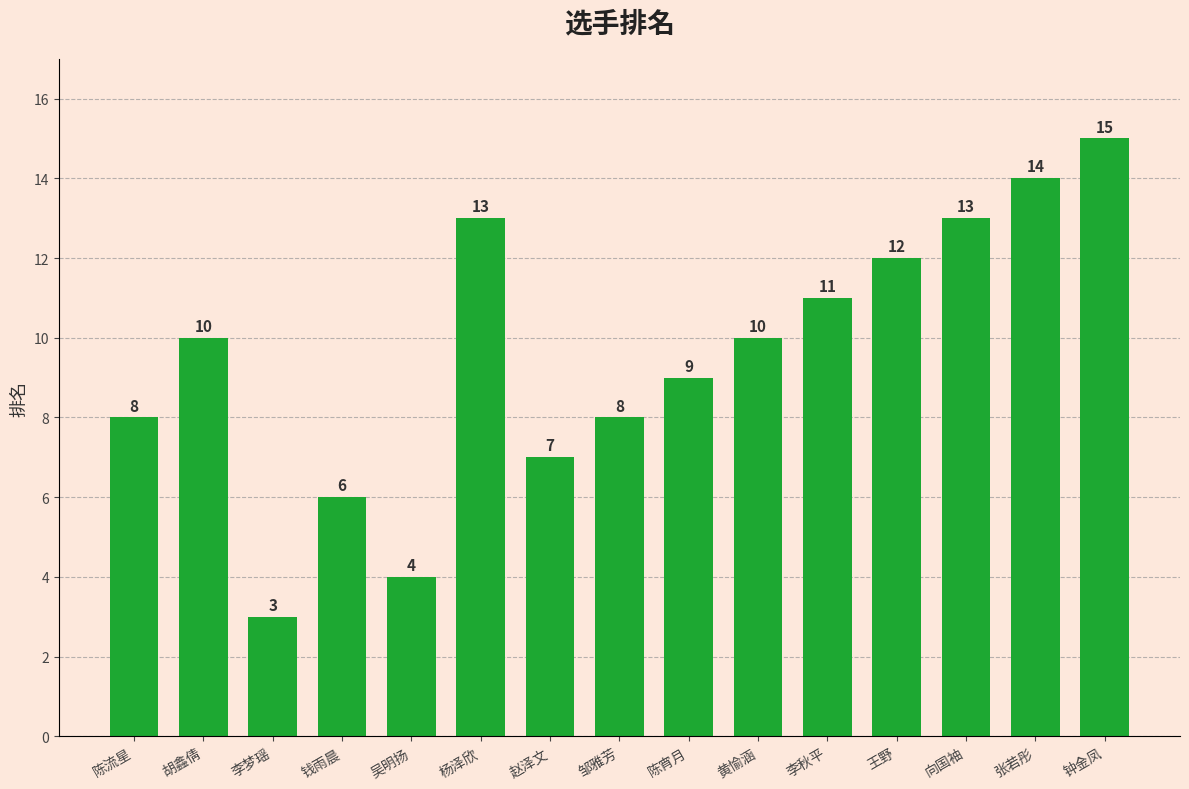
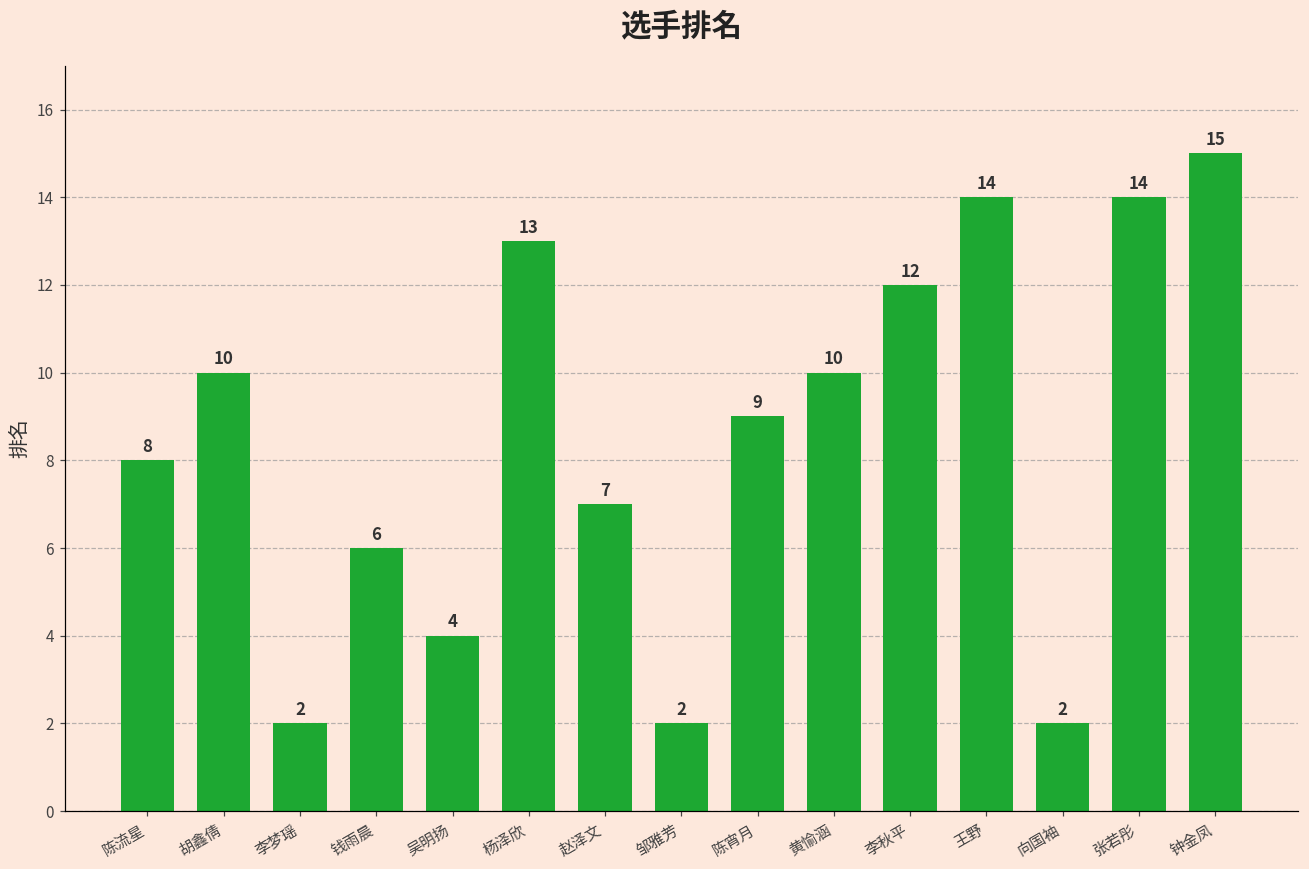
  {
    "陈流星": 8,
    "胡鑫倩": 10,
-   "李梦瑶": 3,
+   "李梦瑶": 2,
    "钱雨晨": 6,
    "吴明扬": 4,
    "杨泽欣": 13,
    "赵泽文": 7,
-   "邹雅芳": 8,
+   "邹雅芳": 2,
    "陈宵月": 9,
    "黄愉涵": 10,
-   "李秋平": 11,
-   "王野": 12,
-   "向国袖": 13,
+   "李秋平": 12,
+   "王野": 14,
+   "向国袖": 2,
    "张若彤": 14,
    "钟金凤": 15
  }
